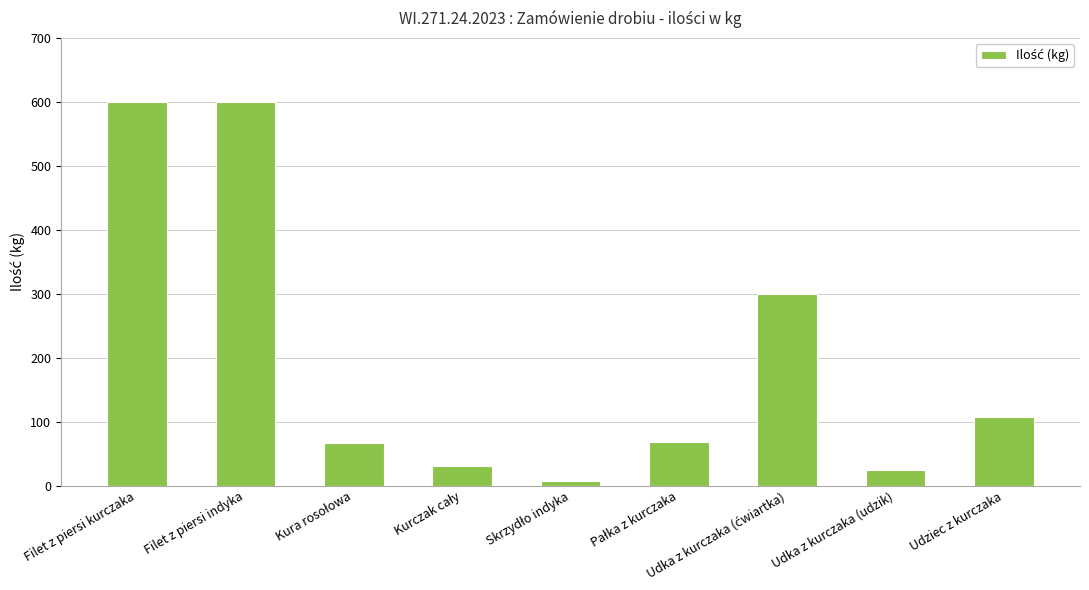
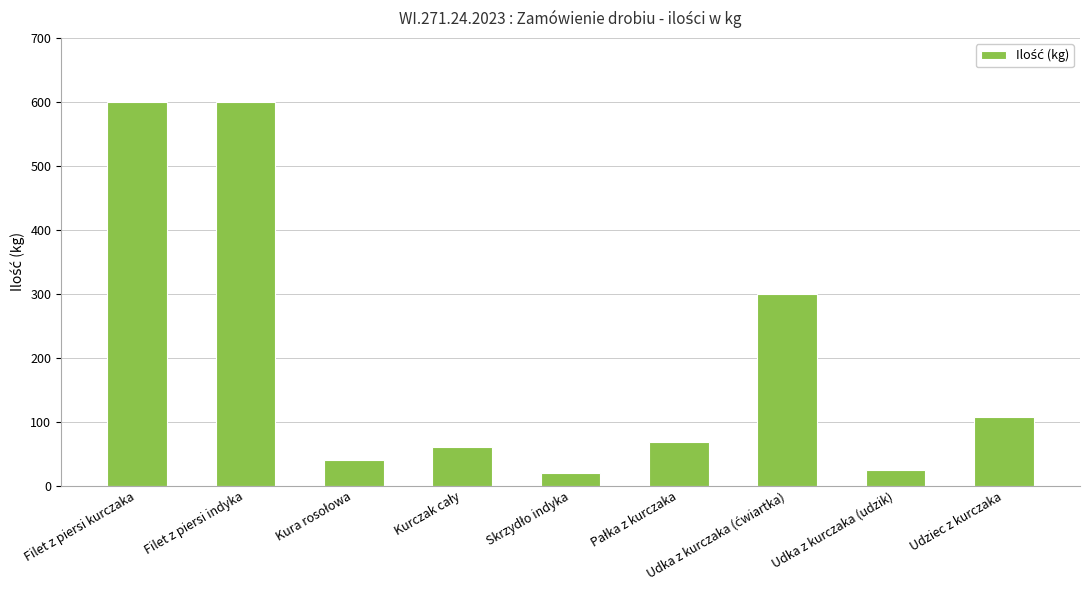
  {
    "Filet z piersi kurczaka": 600,
    "Filet z piersi indyka": 600,
-   "Kura rosołowa": 70,
-   "Kurczak cały": 30,
-   "Skrzydło indyka": 10,
+   "Kura rosołowa": 40,
+   "Kurczak cały": 60,
+   "Skrzydło indyka": 20,
    "Pałka z kurczaka": 70,
    "Udka z kurczaka (ćwiartka)": 300,
    "Udka z kurczaka (udzik)": 30,
    "Udziec z kurczaka": 110
  }
